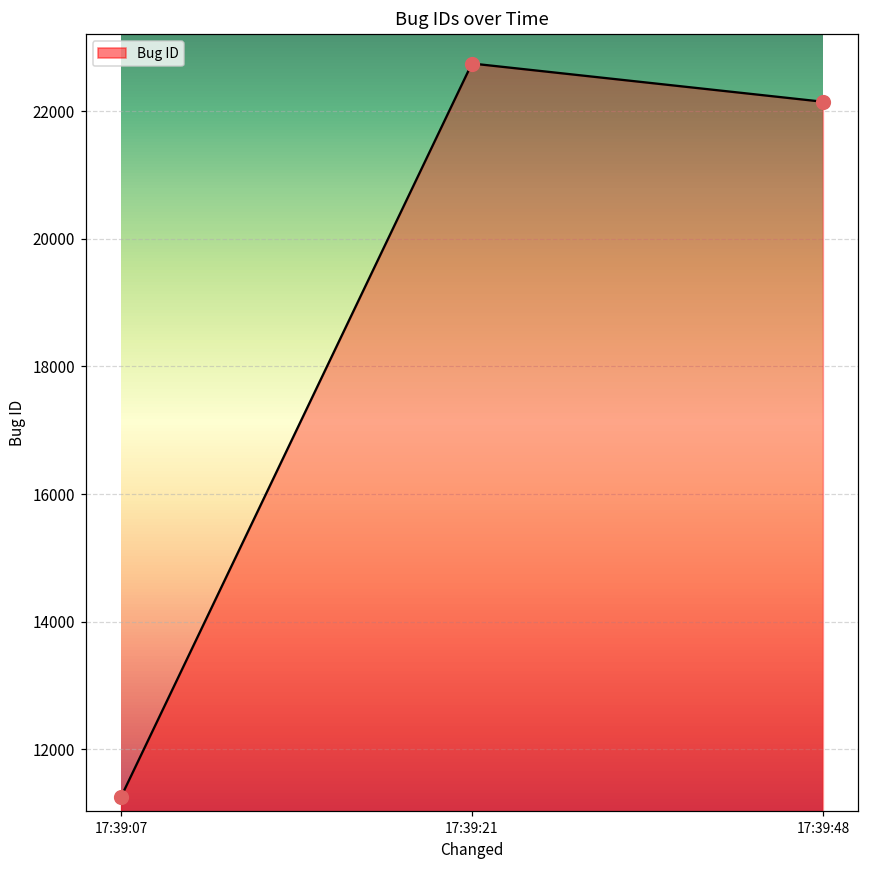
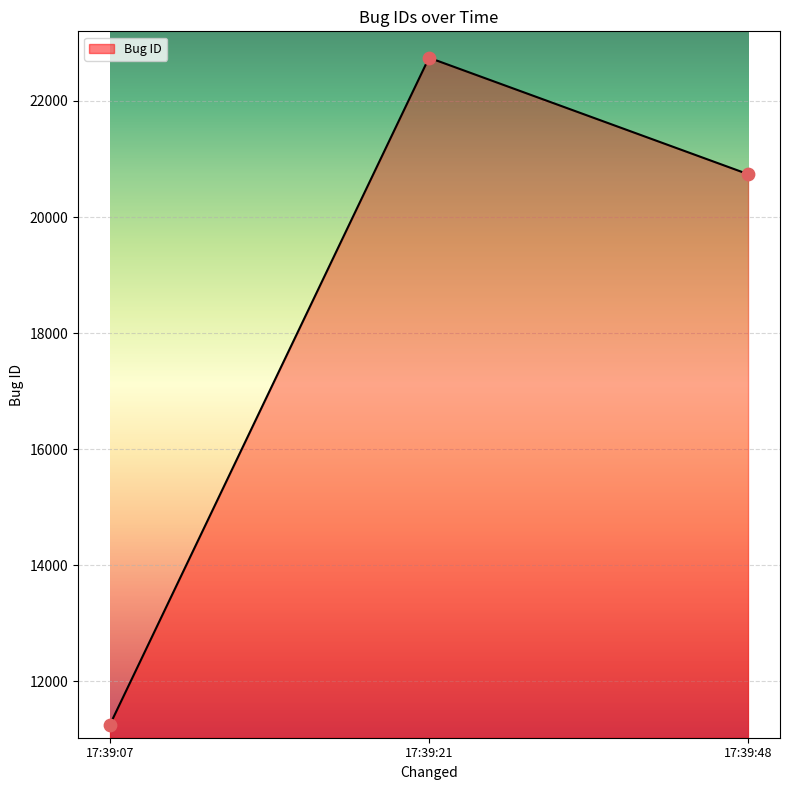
  {
    "17:39:07": 11300,
    "17:39:21": 22700,
-   "17:39:48": 22100
+   "17:39:48": 20700
  }
